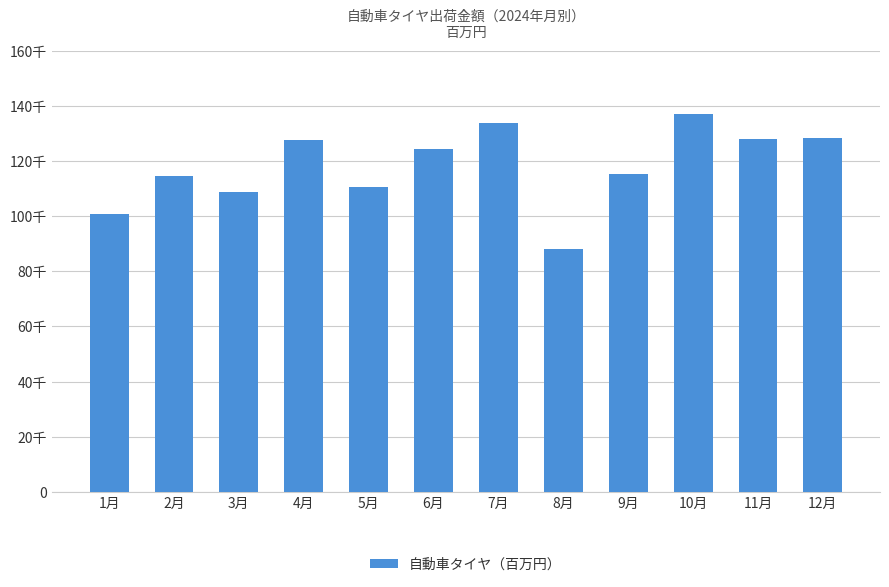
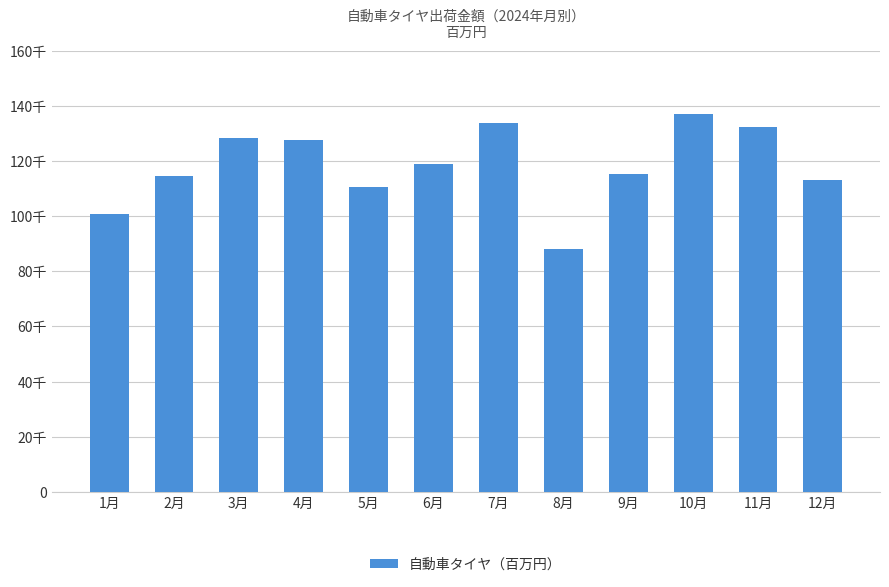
  {
    "1月": "101千",
    "2月": "115千",
-   "3月": "109千",
+   "3月": "128千",
    "4月": "128千",
    "5月": "111千",
-   "6月": "124千",
+   "6月": "119千",
    "7月": "134千",
    "8月": "88千",
    "9月": "115千",
    "10月": "137千",
-   "11月": "128千",
-   "12月": "128千"
+   "11月": "132千",
+   "12月": "113千"
  }
